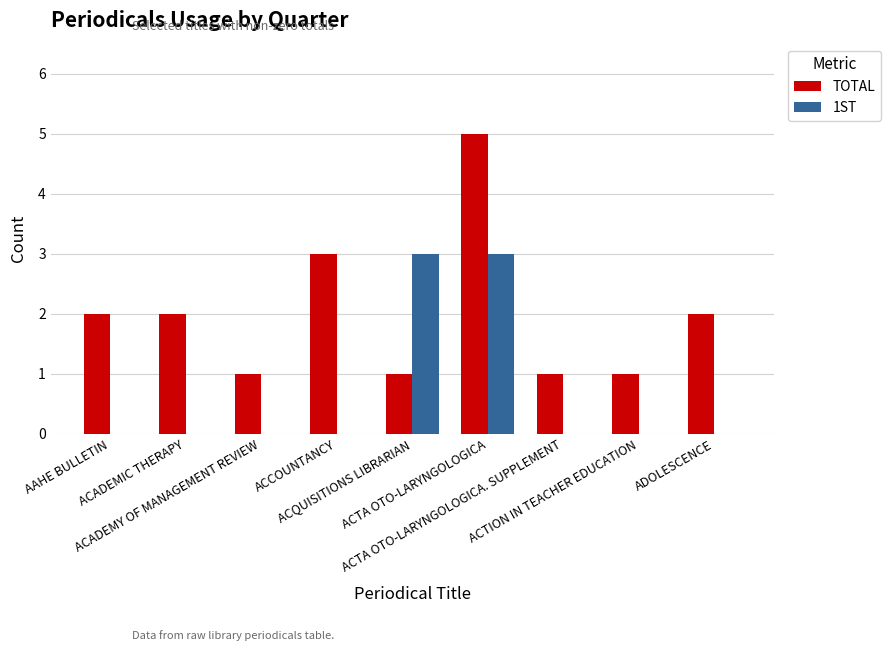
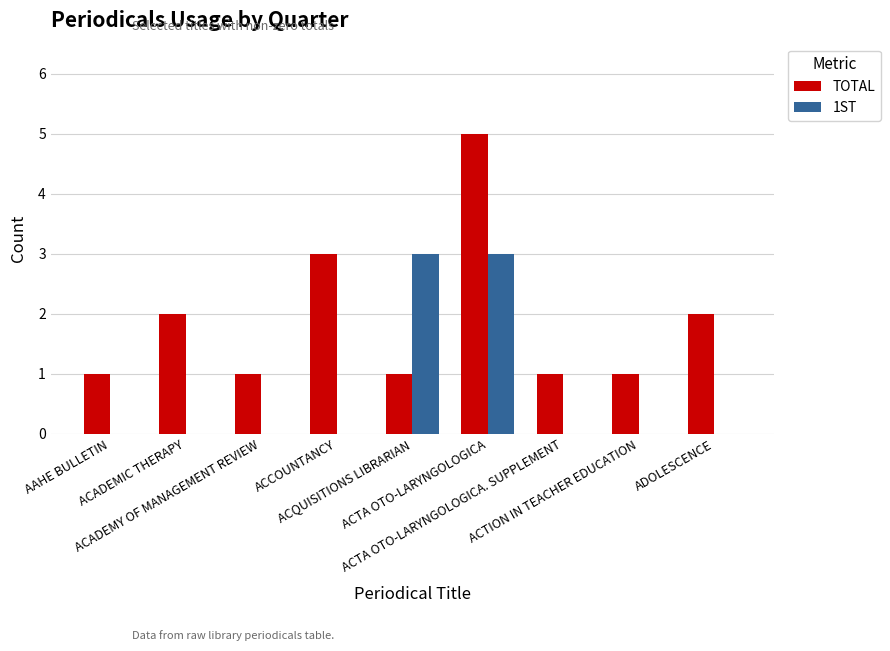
  {
    "TOTAL": {
-     "AAHE BULLETIN": 2,
+     "AAHE BULLETIN": 1,
      "ACADEMIC THERAPY": 2,
      "ACADEMY OF MANAGEMENT REVIEW": 1,
      "ACCOUNTANCY": 3,
      "ACQUISITIONS LIBRARIAN": 1,
      "ACTA OTO-LARYNGOLOGICA": 5,
      "ACTA OTO-LARYNGOLOGICA. SUPPLEMENT": 1,
      "ACTION IN TEACHER EDUCATION": 1,
      "ADOLESCENCE": 2
    },
    "1ST": {
      "AAHE BULLETIN": 0,
      "ACADEMIC THERAPY": 0,
      "ACADEMY OF MANAGEMENT REVIEW": 0,
      "ACCOUNTANCY": 0,
      "ACQUISITIONS LIBRARIAN": 3,
      "ACTA OTO-LARYNGOLOGICA": 3,
      "ACTA OTO-LARYNGOLOGICA. SUPPLEMENT": 0,
      "ACTION IN TEACHER EDUCATION": 0,
      "ADOLESCENCE": 0
    }
  }
